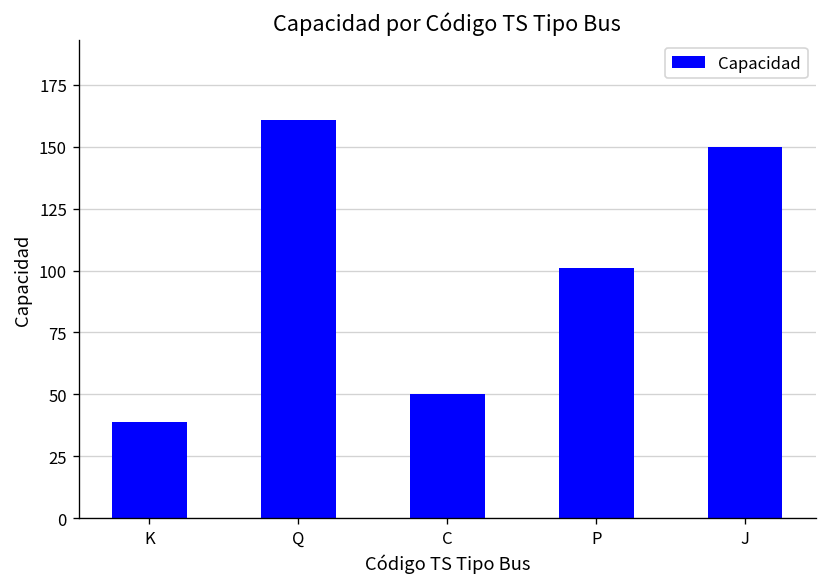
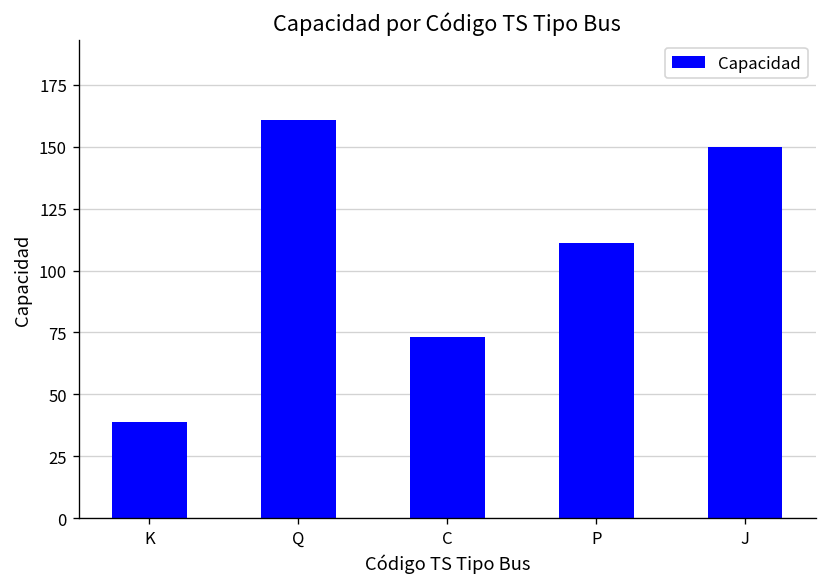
  {
    "K": 39,
    "Q": 161,
-   "C": 50,
-   "P": 101,
+   "C": 73,
+   "P": 111,
    "J": 150
  }
